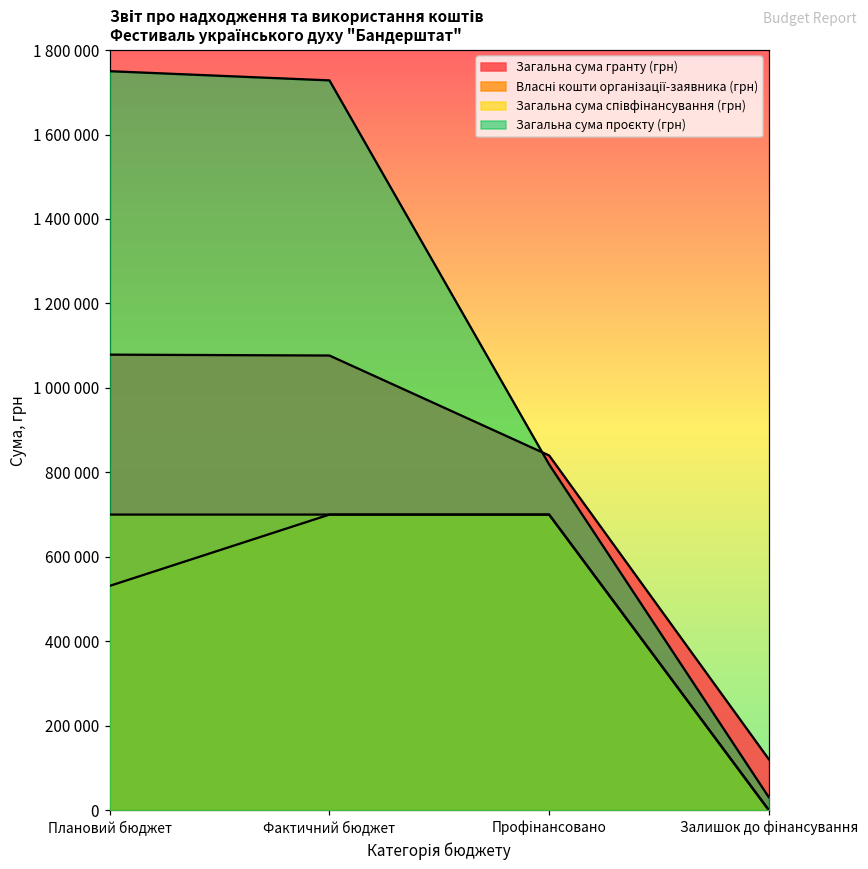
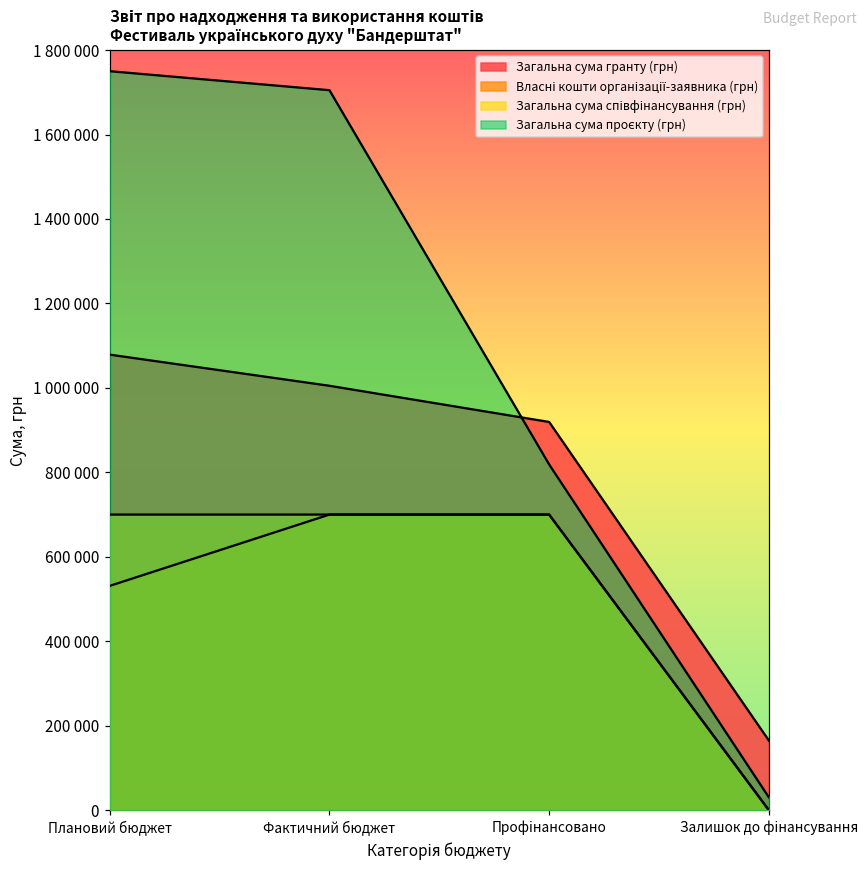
  {
    "Загальна сума гранту (грн)": {
      "Плановий бюджет": 1080000,
-     "Фактичний бюджет": 1080000,
-     "Профінансовано": 840000,
-     "Залишок до фінансування": 120000
+     "Фактичний бюджет": 1010000,
+     "Профінансовано": 920000,
+     "Залишок до фінансування": 170000
    },
    "Власні кошти організації-заявника (грн)": {
      "Плановий бюджет": 530000
    },
    "Загальна сума співфінансування (грн)": {
      "Плановий бюджет": 700000
    },
    "Загальна сума проєкту (грн)": {
      "Плановий бюджет": 1750000,
-     "Фактичний бюджет": 1730000,
+     "Фактичний бюджет": 1710000,
      "Профінансовано": 820000,
      "Залишок до фінансування": 30000
    }
  }
